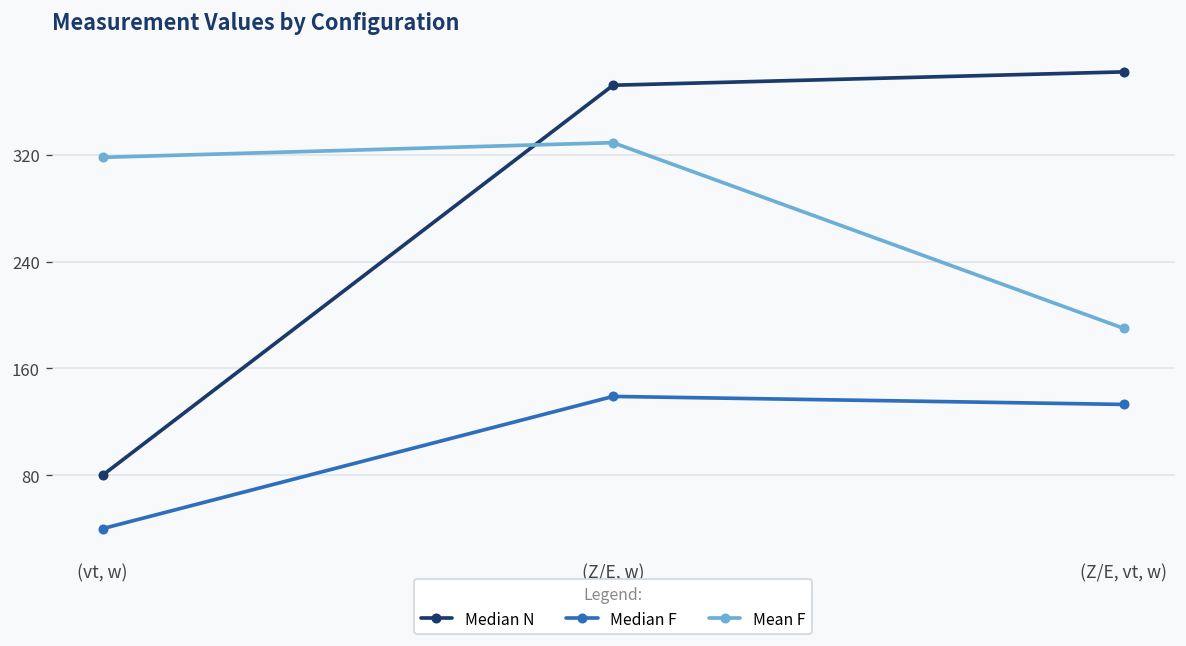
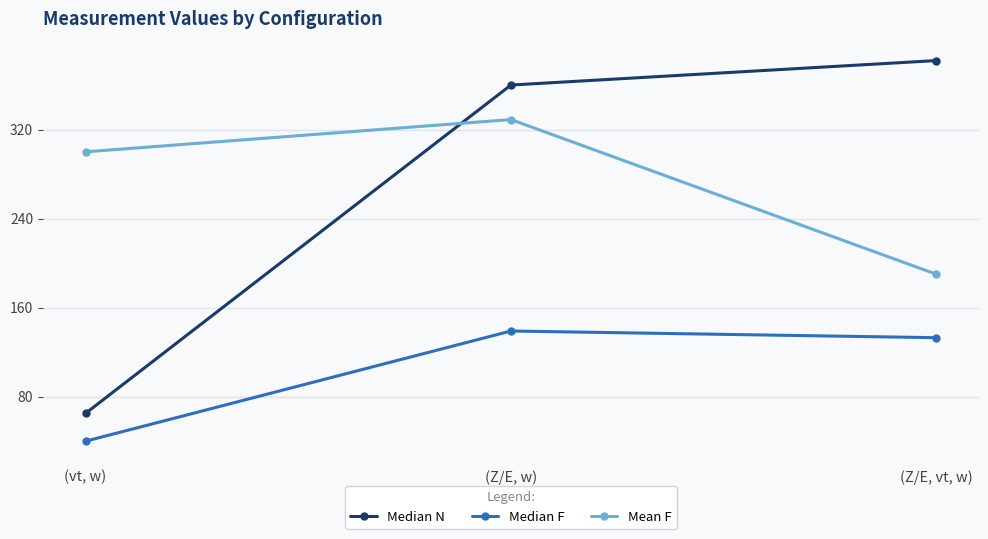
  {
    "Median N": {
-     "(vt, w)": 80,
-     "(Z/E, w)": 372,
+     "(vt, w)": 65,
+     "(Z/E, w)": 360,
      "(Z/E, vt, w)": 382
    },
    "Median F": {
      "(vt, w)": 40,
      "(Z/E, w)": 139,
      "(Z/E, vt, w)": 133
    },
    "Mean F": {
-     "(vt, w)": 318,
+     "(vt, w)": 300,
      "(Z/E, w)": 329,
      "(Z/E, vt, w)": 190
    }
  }
